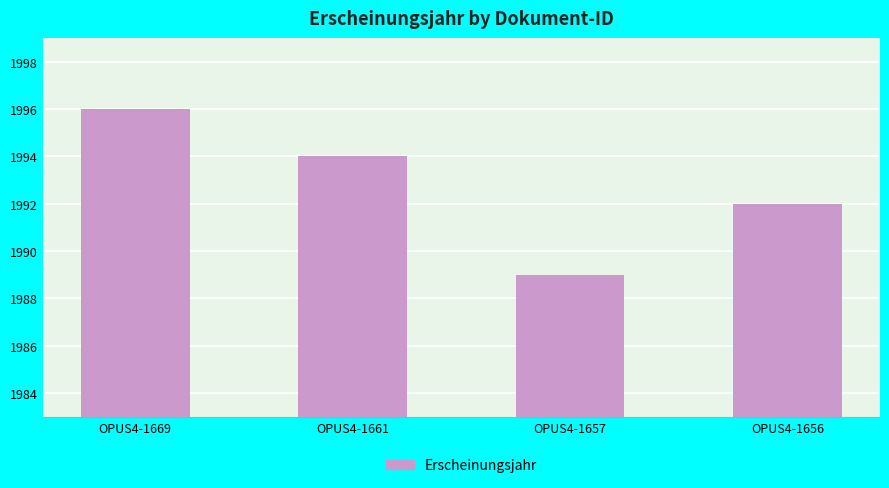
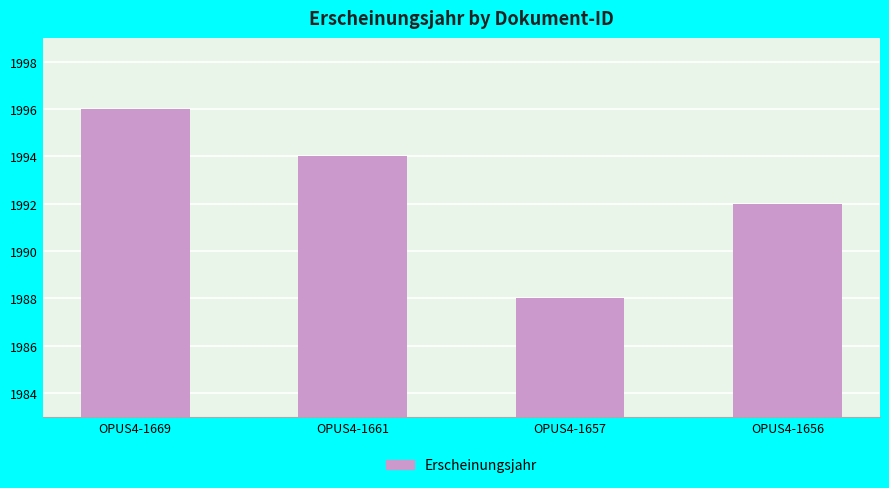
  {
    "OPUS4-1669": 1996,
    "OPUS4-1661": 1994,
-   "OPUS4-1657": 1989,
+   "OPUS4-1657": 1988,
    "OPUS4-1656": 1992
  }
